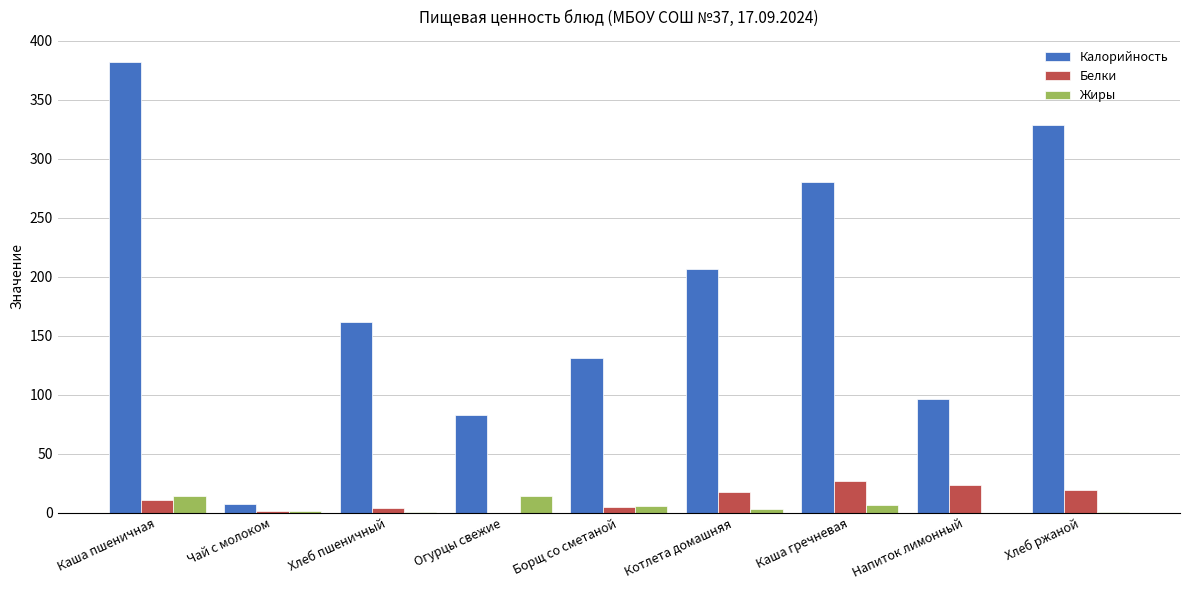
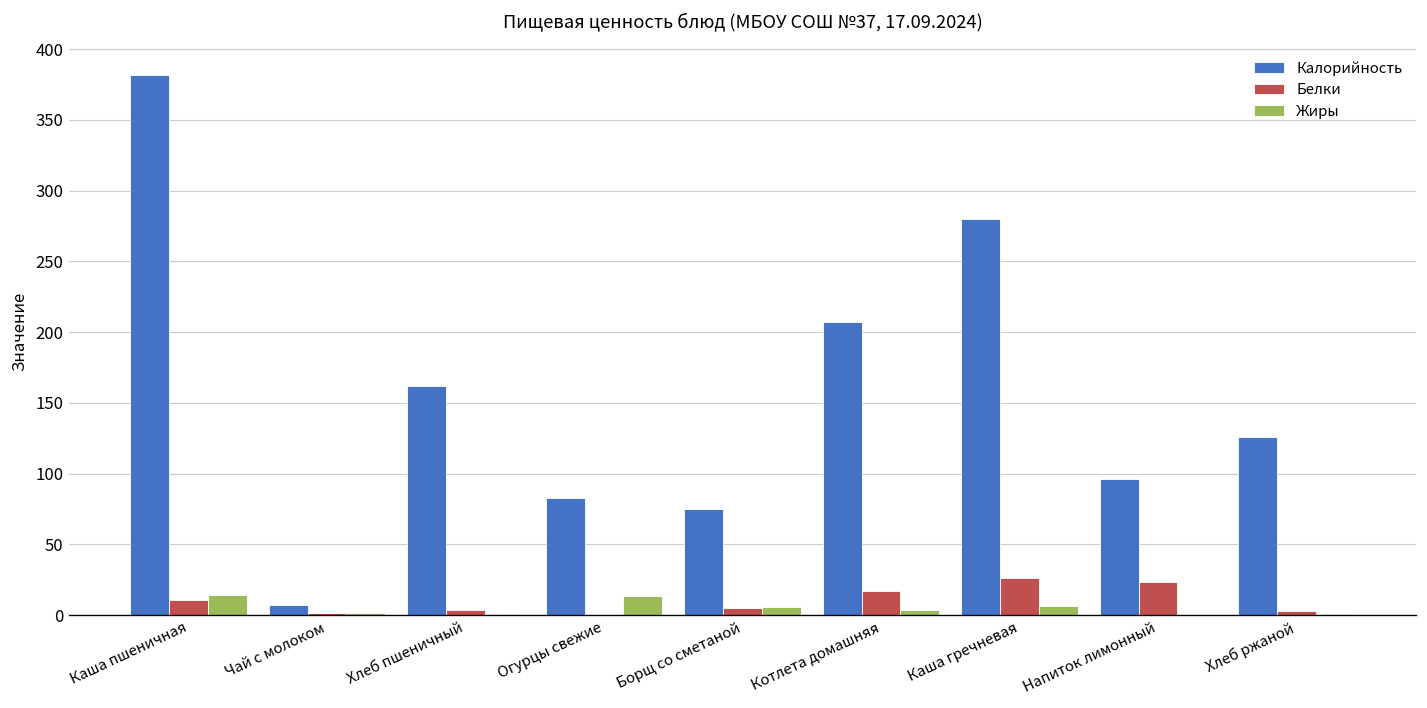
  {
    "Калорийность": {
      "Каша пшеничная": 382,
      "Чай с молоком": 7,
      "Хлеб пшеничный": 162,
      "Огурцы свежие": 83,
-     "Борщ со сметаной": 131,
+     "Борщ со сметаной": 75,
      "Котлета домашняя": 207,
      "Каша гречневая": 280,
      "Напиток лимонный": 96,
-     "Хлеб ржаной": 329
+     "Хлеб ржаной": 126
    },
    "Белки": {
      "Каша пшеничная": 11,
      "Хлеб пшеничный": 4,
      "Огурцы свежие": 0,
      "Борщ со сметаной": 5,
      "Котлета домашняя": 17,
      "Каша гречневая": 27,
      "Напиток лимонный": 23,
-     "Хлеб ржаной": 19
+     "Хлеб ржаной": 3
    },
    "Жиры": {
      "Каша пшеничная": 14,
      "Огурцы свежие": 14,
      "Борщ со сметаной": 6,
      "Котлета домашняя": 4,
      "Каша гречневая": 7
    }
  }
